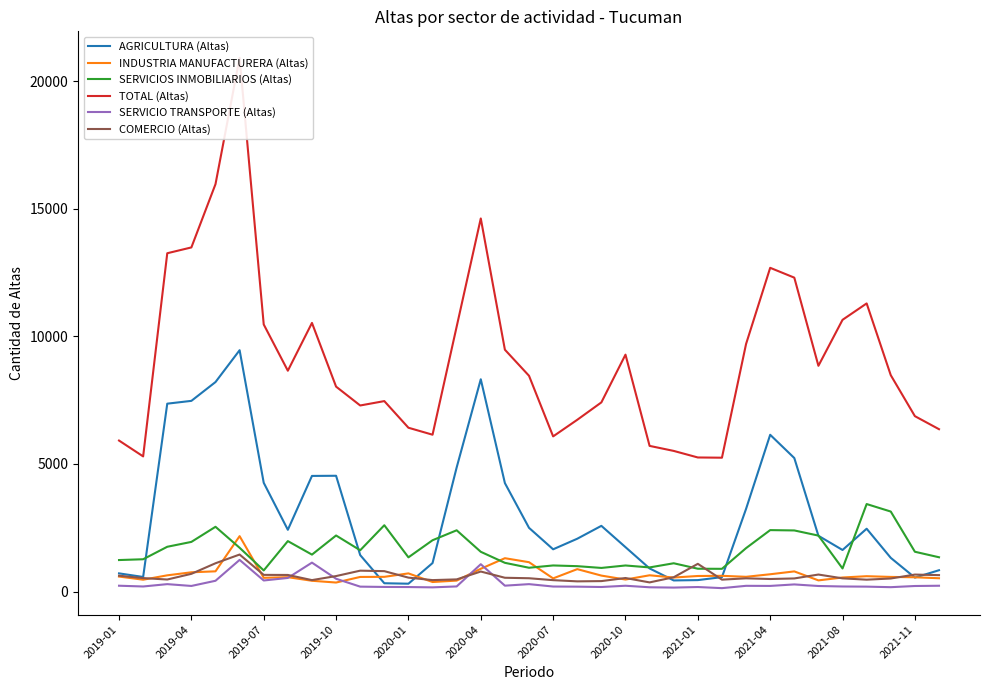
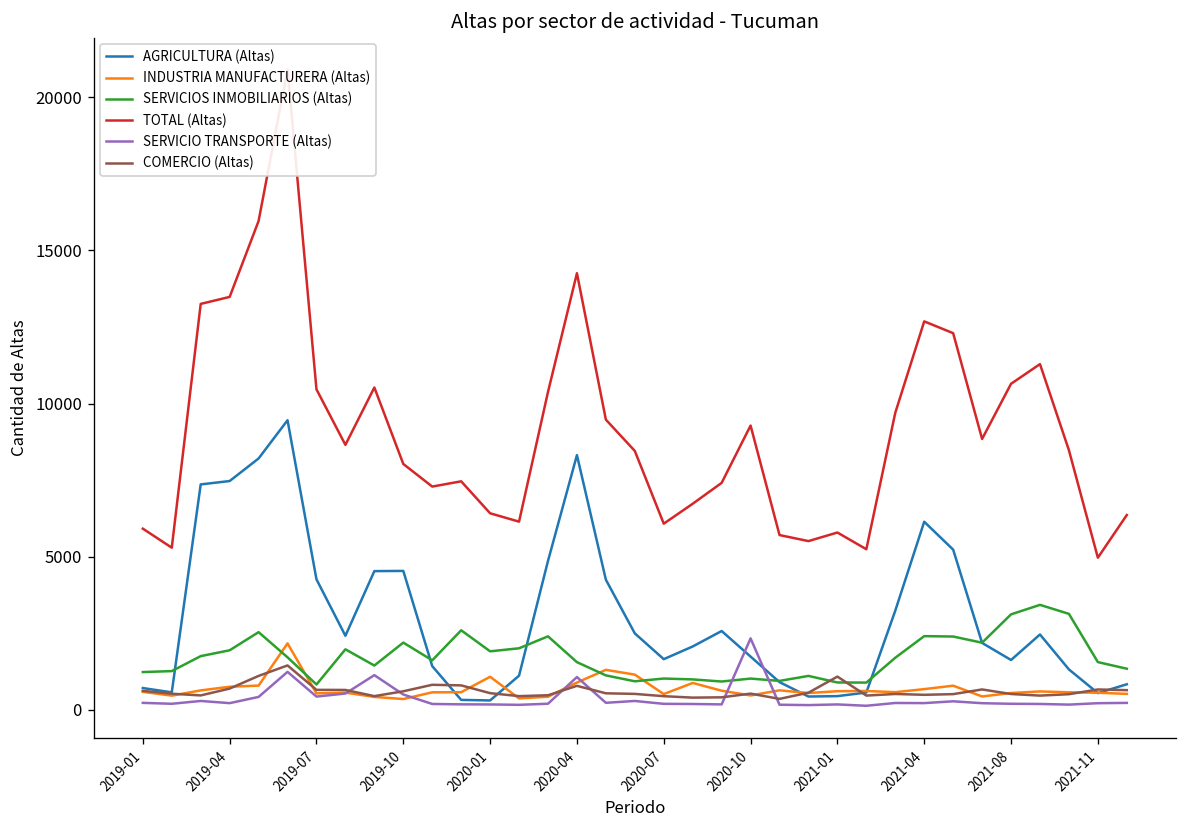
  {
    "AGRICULTURA (Altas)": {
      "2019-04": 7500,
      "2019-07": 4300,
      "2019-10": 4500,
      "2020-01": 300,
      "2020-04": 8300,
      "2020-07": 1700,
      "2020-10": 1700,
      "2021-01": 400,
      "2021-04": 6100,
      "2021-08": 1600
    },
    "INDUSTRIA MANUFACTURERA (Altas)": {
      "2019-07": 500,
      "2019-10": 400,
-     "2020-01": 700,
+     "2020-01": 1100,
      "2020-04": 900,
      "2021-01": 600,
      "2021-04": 700
    },
    "SERVICIOS INMOBILIARIOS (Altas)": {
      "2019-01": 1200,
      "2019-04": 1900,
      "2019-07": 800,
      "2019-10": 2200,
-     "2020-01": 1300,
+     "2020-01": 1900,
      "2020-04": 1600,
      "2020-07": 1000,
      "2020-10": 1000,
      "2021-01": 900,
      "2021-04": 2400,
-     "2021-08": 900,
+     "2021-08": 3100,
      "2021-11": 1600
    },
    "TOTAL (Altas)": {
      "2019-01": 5900,
      "2019-04": 13500,
      "2019-07": 10500,
      "2019-10": 8000,
      "2020-01": 6400,
-     "2020-04": 14600,
+     "2020-04": 14300,
      "2020-07": 6100,
      "2020-10": 9300,
-     "2021-01": 5300,
+     "2021-01": 5800,
      "2021-04": 12700,
      "2021-08": 10600,
-     "2021-11": 6900
+     "2021-11": 5000
    },
    "SERVICIO TRANSPORTE (Altas)": {
      "2019-01": 200,
      "2019-04": 200,
      "2019-07": 400,
      "2019-10": 500,
      "2020-01": 200,
      "2020-04": 1100,
      "2020-07": 200,
-     "2020-10": 200,
+     "2020-10": 2300,
      "2021-01": 200,
      "2021-04": 200,
      "2021-08": 200,
      "2021-11": 200
    },
    "COMERCIO (Altas)": {
      "2019-07": 700,
      "2019-10": 600,
      "2020-01": 500,
      "2020-04": 800,
      "2021-01": 1100,
      "2021-04": 500,
      "2021-11": 700
    }
  }
